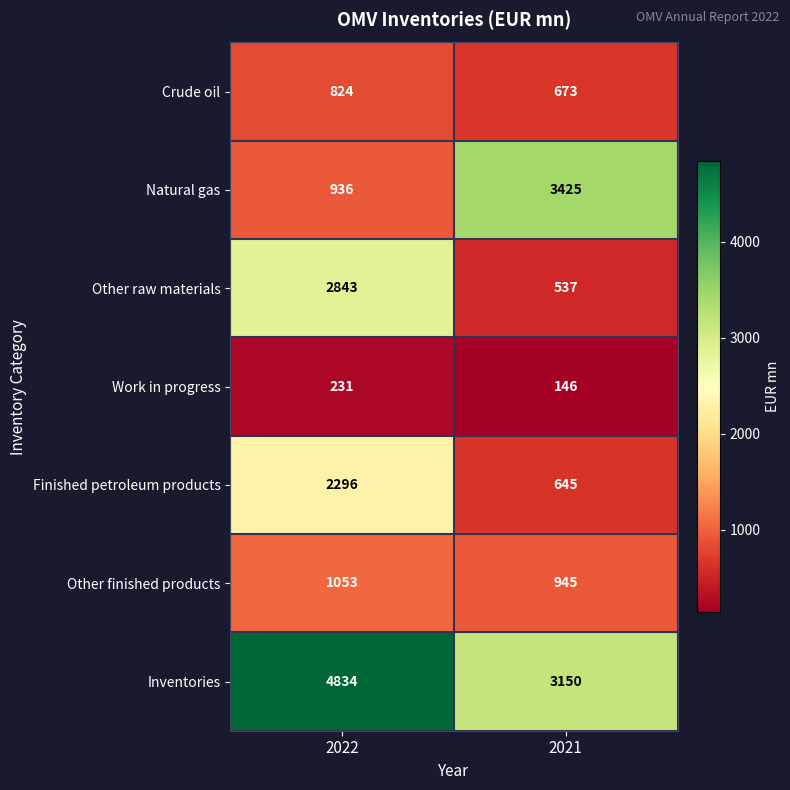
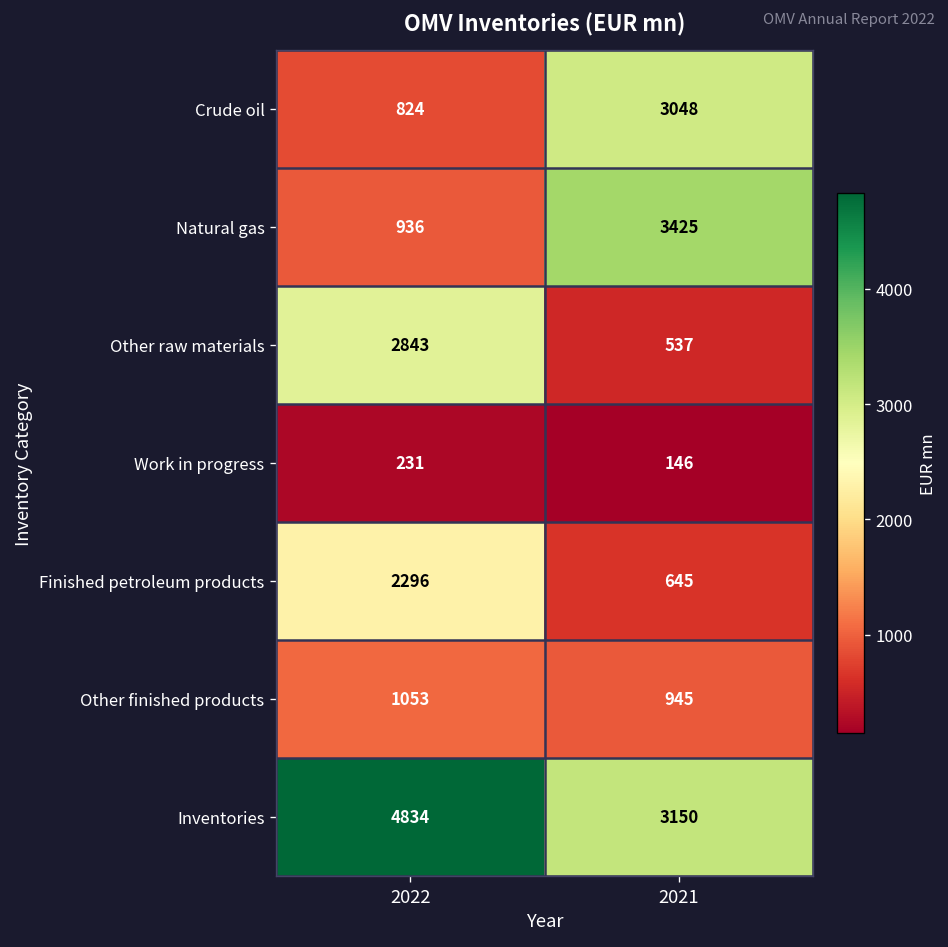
  {
    "Crude oil": {
      "2022": 824,
-     "2021": 673
+     "2021": 3048
    },
    "Natural gas": {
      "2022": 936,
      "2021": 3425
    },
    "Other raw materials": {
      "2022": 2843,
      "2021": 537
    },
    "Work in progress": {
      "2022": 231,
      "2021": 146
    },
    "Finished petroleum products": {
      "2022": 2296,
      "2021": 645
    },
    "Other finished products": {
      "2022": 1053,
      "2021": 945
    },
    "Inventories": {
      "2022": 4834,
      "2021": 3150
    }
  }
